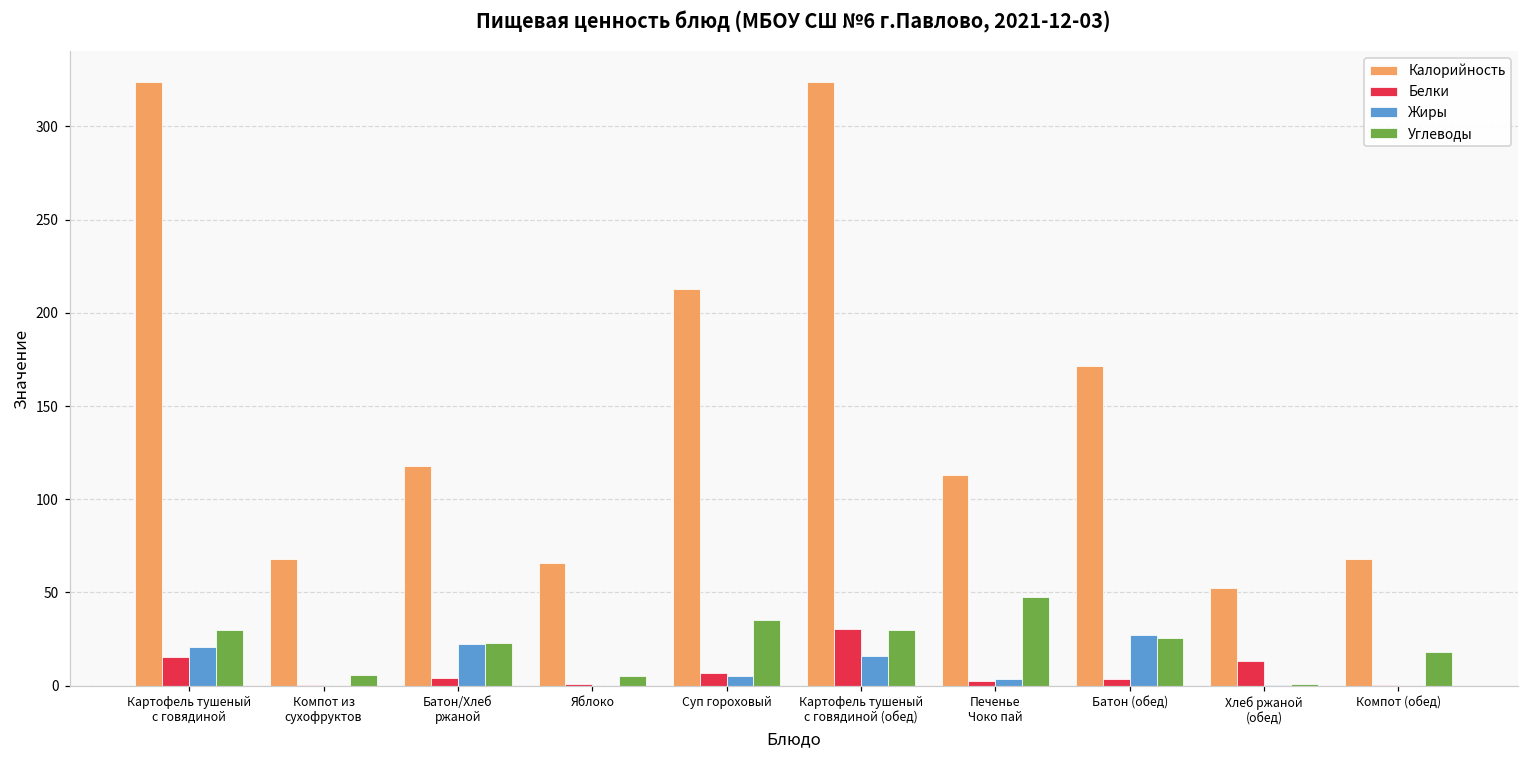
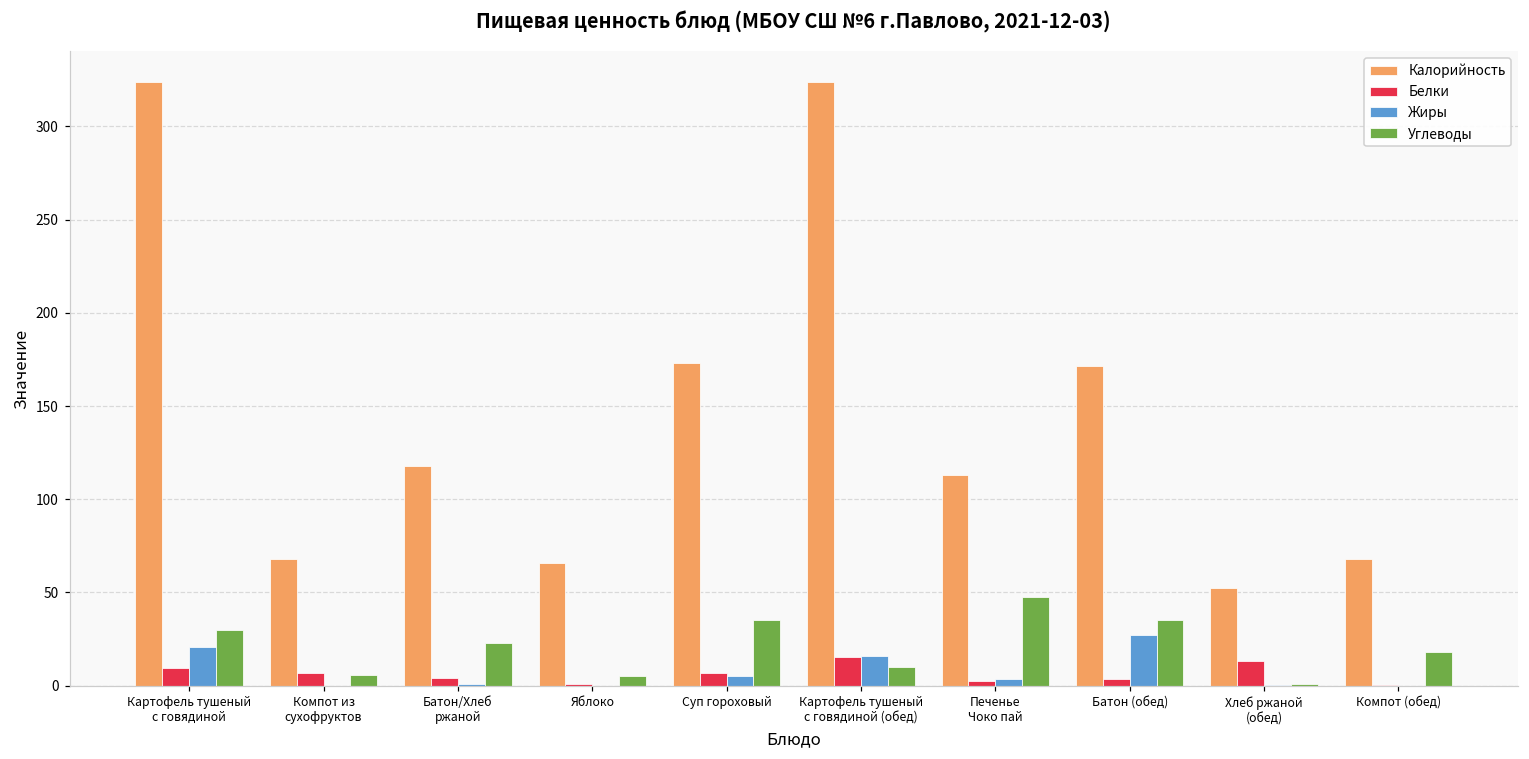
  {
    "Калорийность": {
      "Картофель тушеный с говядиной": 324,
      "Компот из сухофруктов": 68,
      "Батон/Хлеб ржаной": 118,
      "Яблоко": 66,
-     "Суп гороховый": 213,
+     "Суп гороховый": 173,
      "Картофель тушеный с говядиной (обед)": 324,
      "Печенье Чоко пай": 113,
      "Батон (обед)": 171,
      "Хлеб ржаной (обед)": 52,
      "Компот (обед)": 68
    },
    "Белки": {
-     "Картофель тушеный с говядиной": 15,
-     "Компот из сухофруктов": 0,
+     "Картофель тушеный с говядиной": 10,
+     "Компот из сухофруктов": 7,
      "Батон/Хлеб ржаной": 4,
      "Суп гороховый": 7,
-     "Картофель тушеный с говядиной (обед)": 30,
+     "Картофель тушеный с говядиной (обед)": 15,
      "Печенье Чоко пай": 2,
      "Батон (обед)": 4,
      "Хлеб ржаной (обед)": 13
    },
    "Жиры": {
      "Картофель тушеный с говядиной": 21,
      "Компот из сухофруктов": 0,
-     "Батон/Хлеб ржаной": 22,
+     "Батон/Хлеб ржаной": 1,
      "Яблоко": 0,
      "Суп гороховый": 5,
      "Картофель тушеный с говядиной (обед)": 16,
      "Печенье Чоко пай": 4,
      "Батон (обед)": 27,
      "Компот (обед)": 0
    },
    "Углеводы": {
      "Картофель тушеный с говядиной": 30,
      "Компот из сухофруктов": 5,
      "Батон/Хлеб ржаной": 23,
      "Яблоко": 5,
      "Суп гороховый": 35,
-     "Картофель тушеный с говядиной (обед)": 30,
+     "Картофель тушеный с говядиной (обед)": 10,
      "Печенье Чоко пай": 47,
-     "Батон (обед)": 26,
+     "Батон (обед)": 35,
      "Компот (обед)": 18
    }
  }
